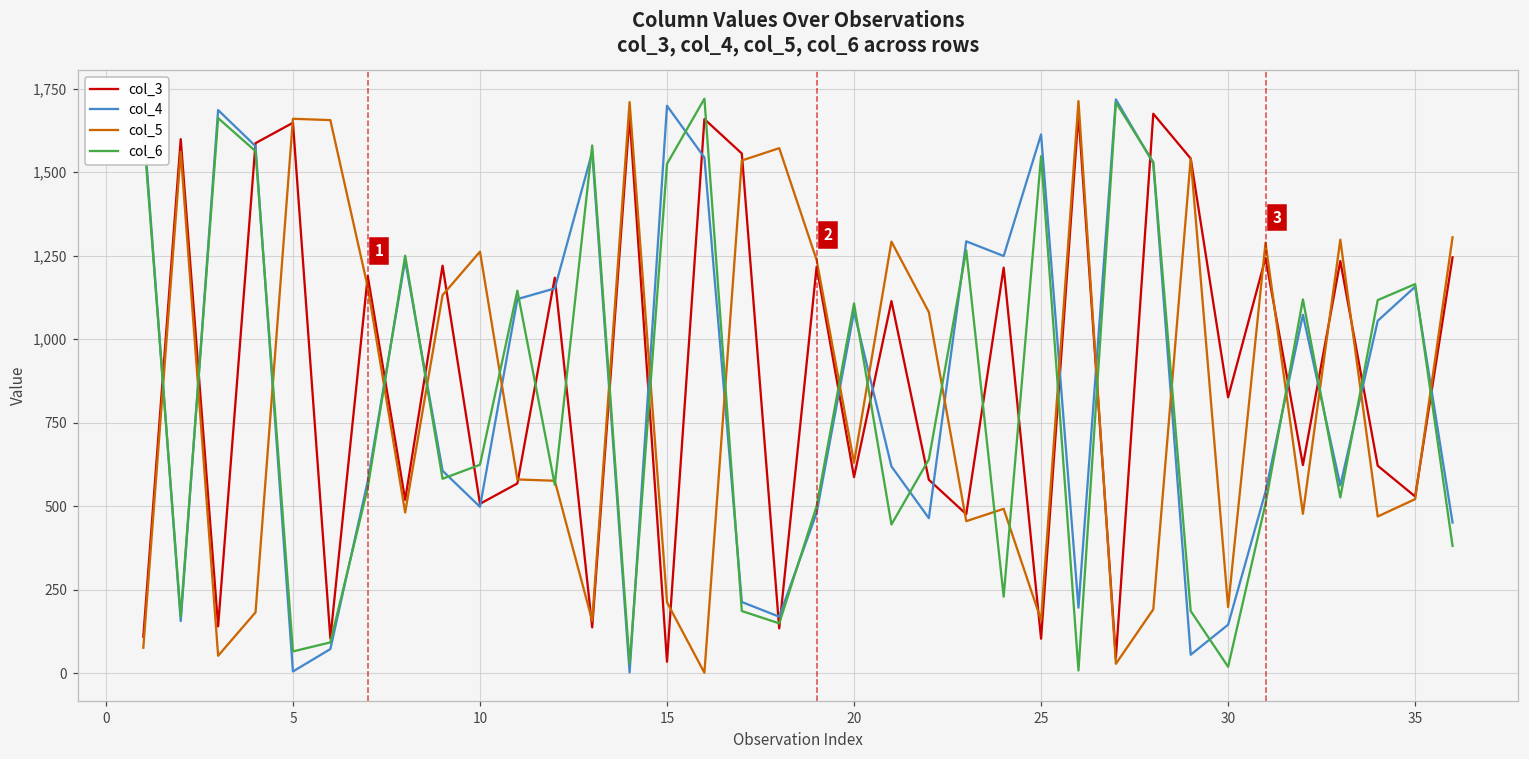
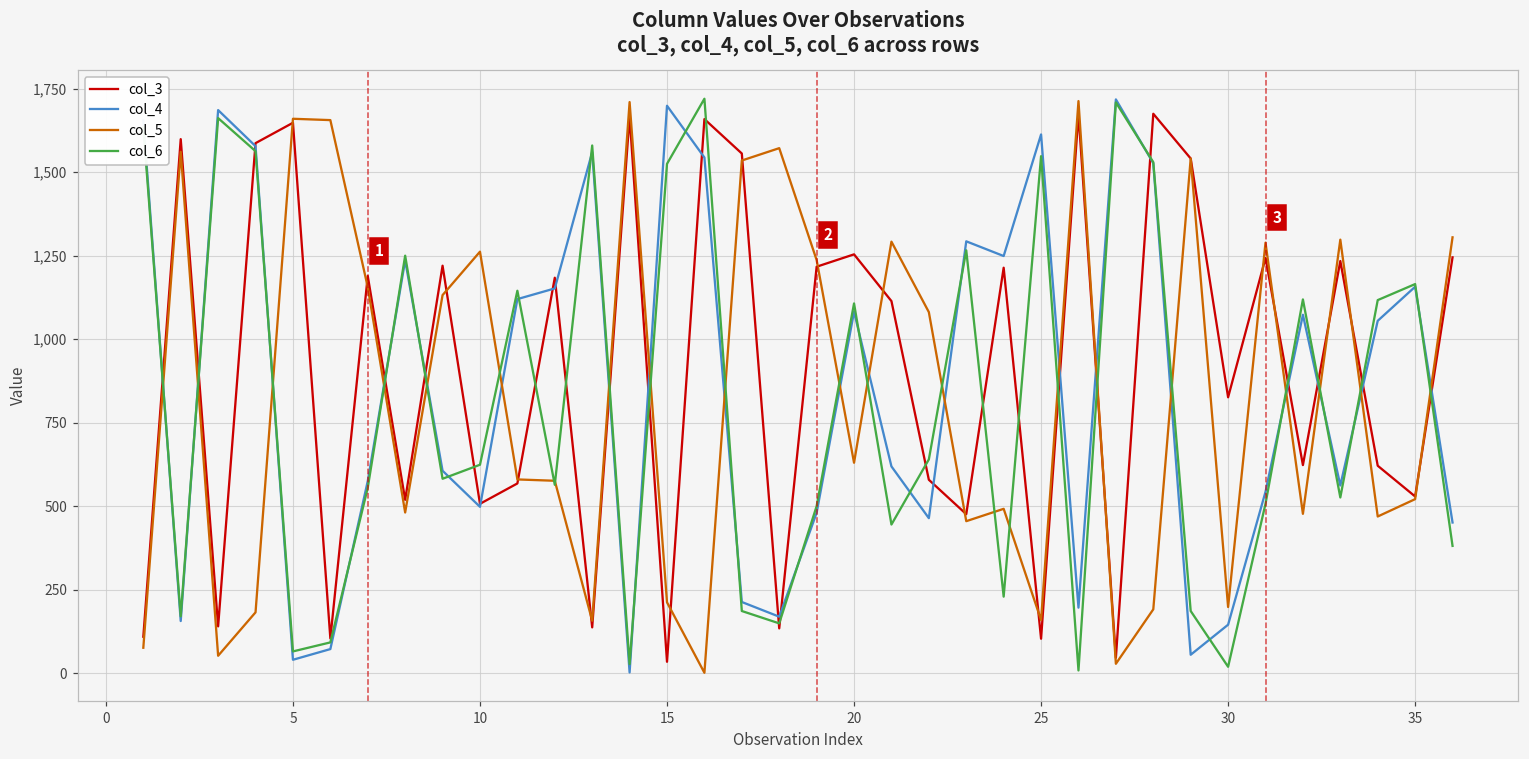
  {
    "col_3": {
      "5": "1,650",
      "10": "510",
      "15": "30",
-     "20": "590",
+     "20": "1,250",
      "25": "100",
      "30": "830"
    },
    "col_4": {
-     "5": "10",
+     "5": "40",
      "10": "500",
      "15": "1,700",
      "20": "1,080",
      "25": "1,610",
      "30": "150"
    },
    "col_5": {
      "5": "1,660",
      "10": "1,260",
      "15": "210",
      "20": "630",
      "25": "160",
      "30": "200"
    },
    "col_6": {
      "5": "70",
      "10": "620",
      "15": "1,530",
      "20": "1,110",
      "25": "1,550",
      "30": "20"
    }
  }
